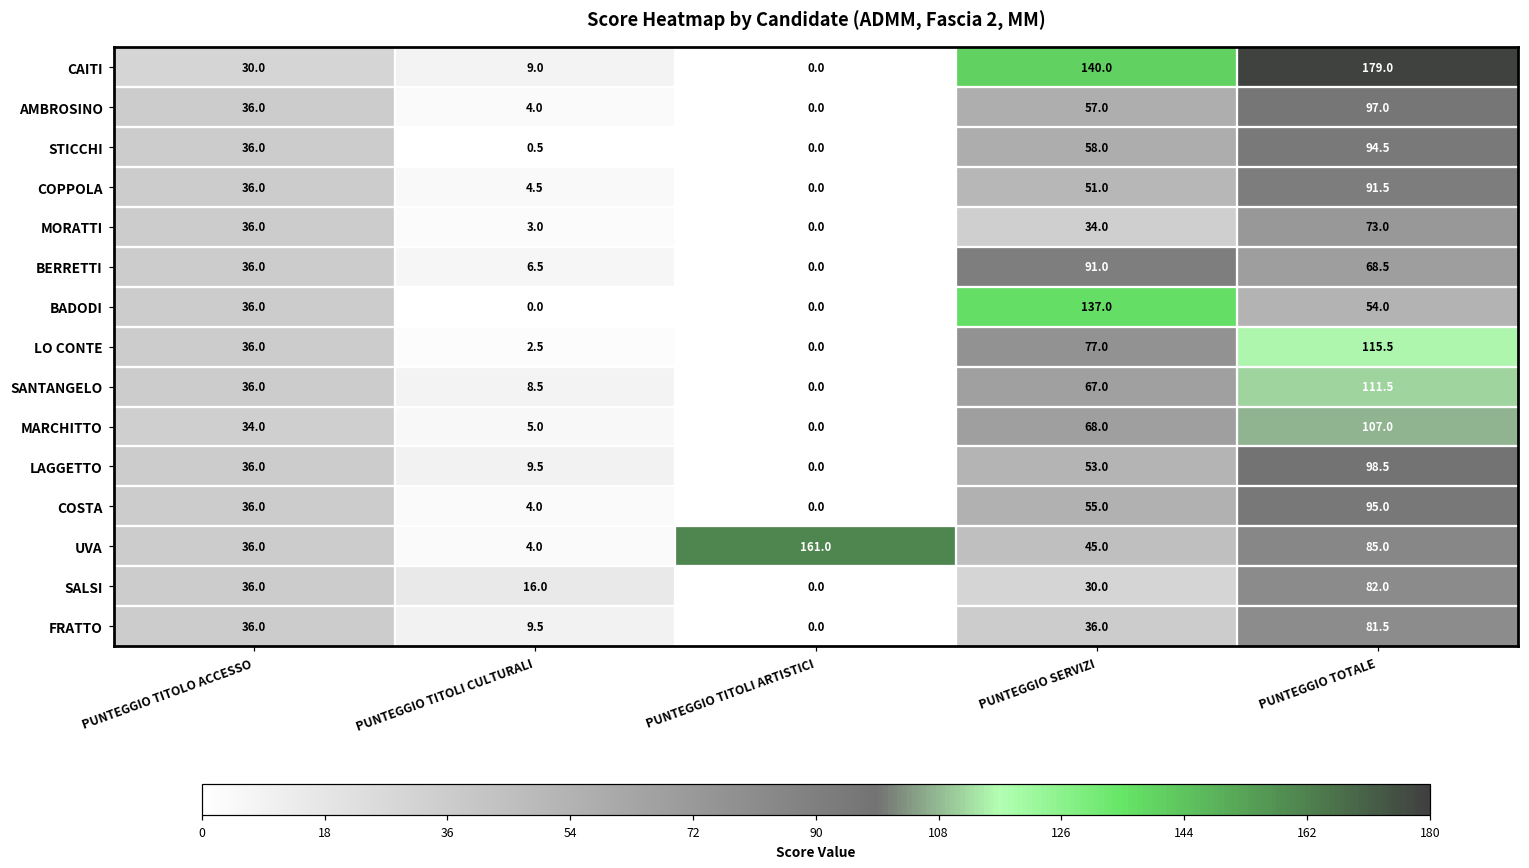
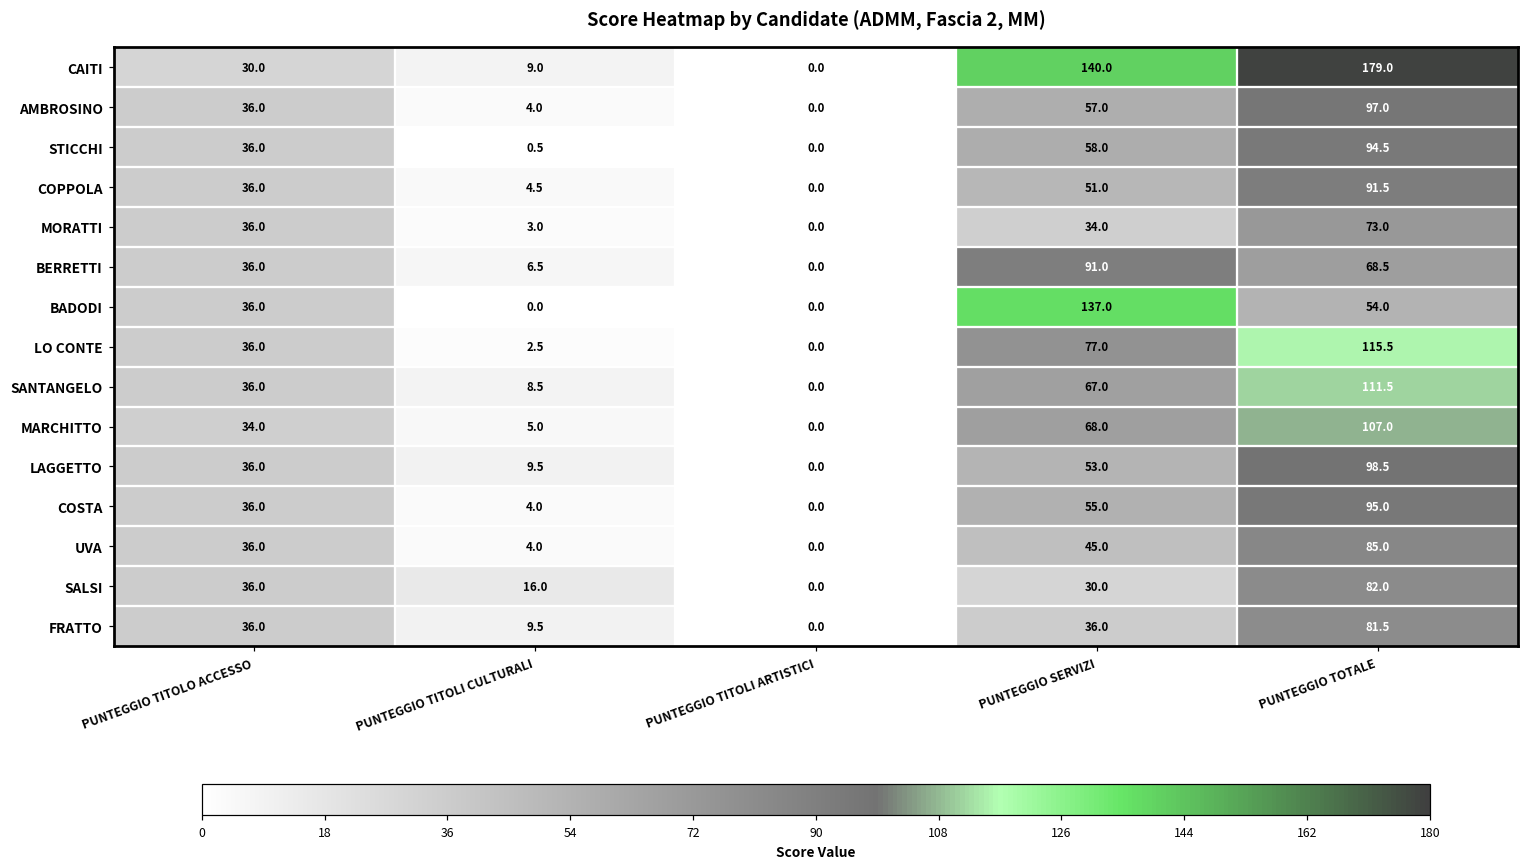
  {
    "CAITI": {
      "PUNTEGGIO TITOLO ACCESSO": 30.0,
      "PUNTEGGIO TITOLI CULTURALI": 9.0,
      "PUNTEGGIO TITOLI ARTISTICI": 0.0,
      "PUNTEGGIO SERVIZI": 140.0,
      "PUNTEGGIO TOTALE": 179.0
    },
    "AMBROSINO": {
      "PUNTEGGIO TITOLO ACCESSO": 36.0,
      "PUNTEGGIO TITOLI CULTURALI": 4.0,
      "PUNTEGGIO TITOLI ARTISTICI": 0.0,
      "PUNTEGGIO SERVIZI": 57.0,
      "PUNTEGGIO TOTALE": 97.0
    },
    "STICCHI": {
      "PUNTEGGIO TITOLO ACCESSO": 36.0,
      "PUNTEGGIO TITOLI CULTURALI": 0.5,
      "PUNTEGGIO TITOLI ARTISTICI": 0.0,
      "PUNTEGGIO SERVIZI": 58.0,
      "PUNTEGGIO TOTALE": 94.5
    },
    "COPPOLA": {
      "PUNTEGGIO TITOLO ACCESSO": 36.0,
      "PUNTEGGIO TITOLI CULTURALI": 4.5,
      "PUNTEGGIO TITOLI ARTISTICI": 0.0,
      "PUNTEGGIO SERVIZI": 51.0,
      "PUNTEGGIO TOTALE": 91.5
    },
    "MORATTI": {
      "PUNTEGGIO TITOLO ACCESSO": 36.0,
      "PUNTEGGIO TITOLI CULTURALI": 3.0,
      "PUNTEGGIO TITOLI ARTISTICI": 0.0,
      "PUNTEGGIO SERVIZI": 34.0,
      "PUNTEGGIO TOTALE": 73.0
    },
    "BERRETTI": {
      "PUNTEGGIO TITOLO ACCESSO": 36.0,
      "PUNTEGGIO TITOLI CULTURALI": 6.5,
      "PUNTEGGIO TITOLI ARTISTICI": 0.0,
      "PUNTEGGIO SERVIZI": 91.0,
      "PUNTEGGIO TOTALE": 68.5
    },
    "BADODI": {
      "PUNTEGGIO TITOLO ACCESSO": 36.0,
      "PUNTEGGIO TITOLI CULTURALI": 0.0,
      "PUNTEGGIO TITOLI ARTISTICI": 0.0,
      "PUNTEGGIO SERVIZI": 137.0,
      "PUNTEGGIO TOTALE": 54.0
    },
    "LO CONTE": {
      "PUNTEGGIO TITOLO ACCESSO": 36.0,
      "PUNTEGGIO TITOLI CULTURALI": 2.5,
      "PUNTEGGIO TITOLI ARTISTICI": 0.0,
      "PUNTEGGIO SERVIZI": 77.0,
      "PUNTEGGIO TOTALE": 115.5
    },
    "SANTANGELO": {
      "PUNTEGGIO TITOLO ACCESSO": 36.0,
      "PUNTEGGIO TITOLI CULTURALI": 8.5,
      "PUNTEGGIO TITOLI ARTISTICI": 0.0,
      "PUNTEGGIO SERVIZI": 67.0,
      "PUNTEGGIO TOTALE": 111.5
    },
    "MARCHITTO": {
      "PUNTEGGIO TITOLO ACCESSO": 34.0,
      "PUNTEGGIO TITOLI CULTURALI": 5.0,
      "PUNTEGGIO TITOLI ARTISTICI": 0.0,
      "PUNTEGGIO SERVIZI": 68.0,
      "PUNTEGGIO TOTALE": 107.0
    },
    "LAGGETTO": {
      "PUNTEGGIO TITOLO ACCESSO": 36.0,
      "PUNTEGGIO TITOLI CULTURALI": 9.5,
      "PUNTEGGIO TITOLI ARTISTICI": 0.0,
      "PUNTEGGIO SERVIZI": 53.0,
      "PUNTEGGIO TOTALE": 98.5
    },
    "COSTA": {
      "PUNTEGGIO TITOLO ACCESSO": 36.0,
      "PUNTEGGIO TITOLI CULTURALI": 4.0,
      "PUNTEGGIO TITOLI ARTISTICI": 0.0,
      "PUNTEGGIO SERVIZI": 55.0,
      "PUNTEGGIO TOTALE": 95.0
    },
    "UVA": {
      "PUNTEGGIO TITOLO ACCESSO": 36.0,
      "PUNTEGGIO TITOLI CULTURALI": 4.0,
-     "PUNTEGGIO TITOLI ARTISTICI": 161.0,
+     "PUNTEGGIO TITOLI ARTISTICI": 0.0,
      "PUNTEGGIO SERVIZI": 45.0,
      "PUNTEGGIO TOTALE": 85.0
    },
    "SALSI": {
      "PUNTEGGIO TITOLO ACCESSO": 36.0,
      "PUNTEGGIO TITOLI CULTURALI": 16.0,
      "PUNTEGGIO TITOLI ARTISTICI": 0.0,
      "PUNTEGGIO SERVIZI": 30.0,
      "PUNTEGGIO TOTALE": 82.0
    },
    "FRATTO": {
      "PUNTEGGIO TITOLO ACCESSO": 36.0,
      "PUNTEGGIO TITOLI CULTURALI": 9.5,
      "PUNTEGGIO TITOLI ARTISTICI": 0.0,
      "PUNTEGGIO SERVIZI": 36.0,
      "PUNTEGGIO TOTALE": 81.5
    }
  }
